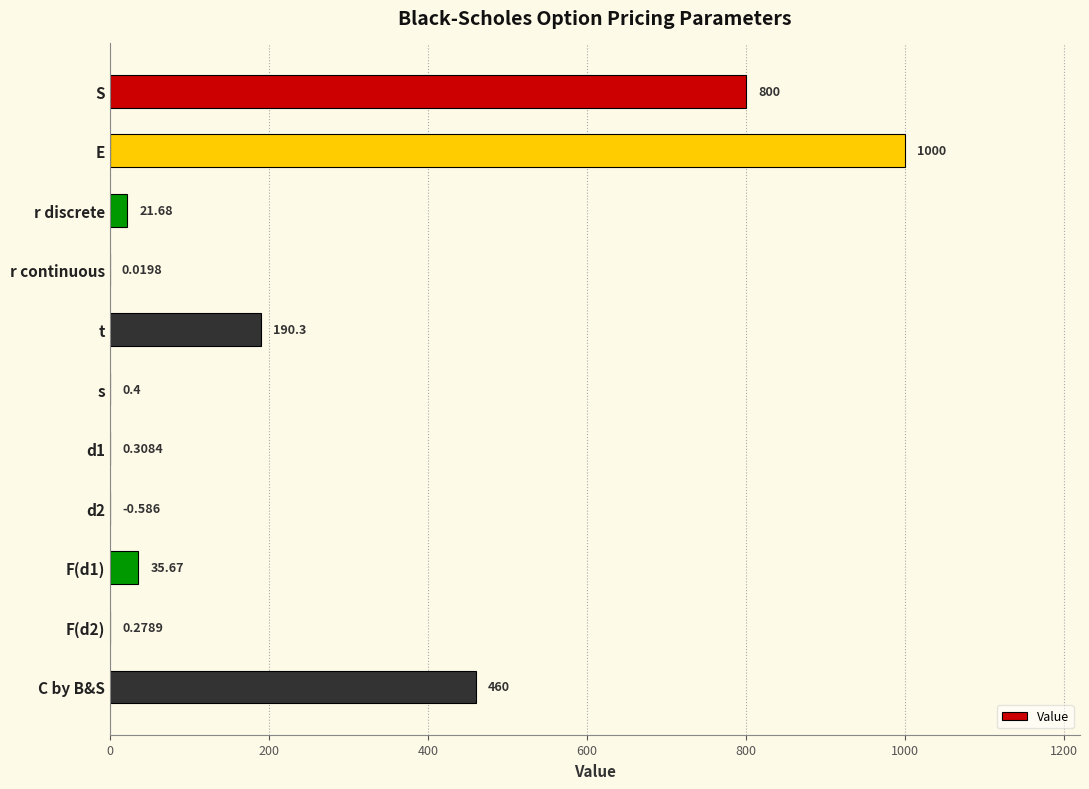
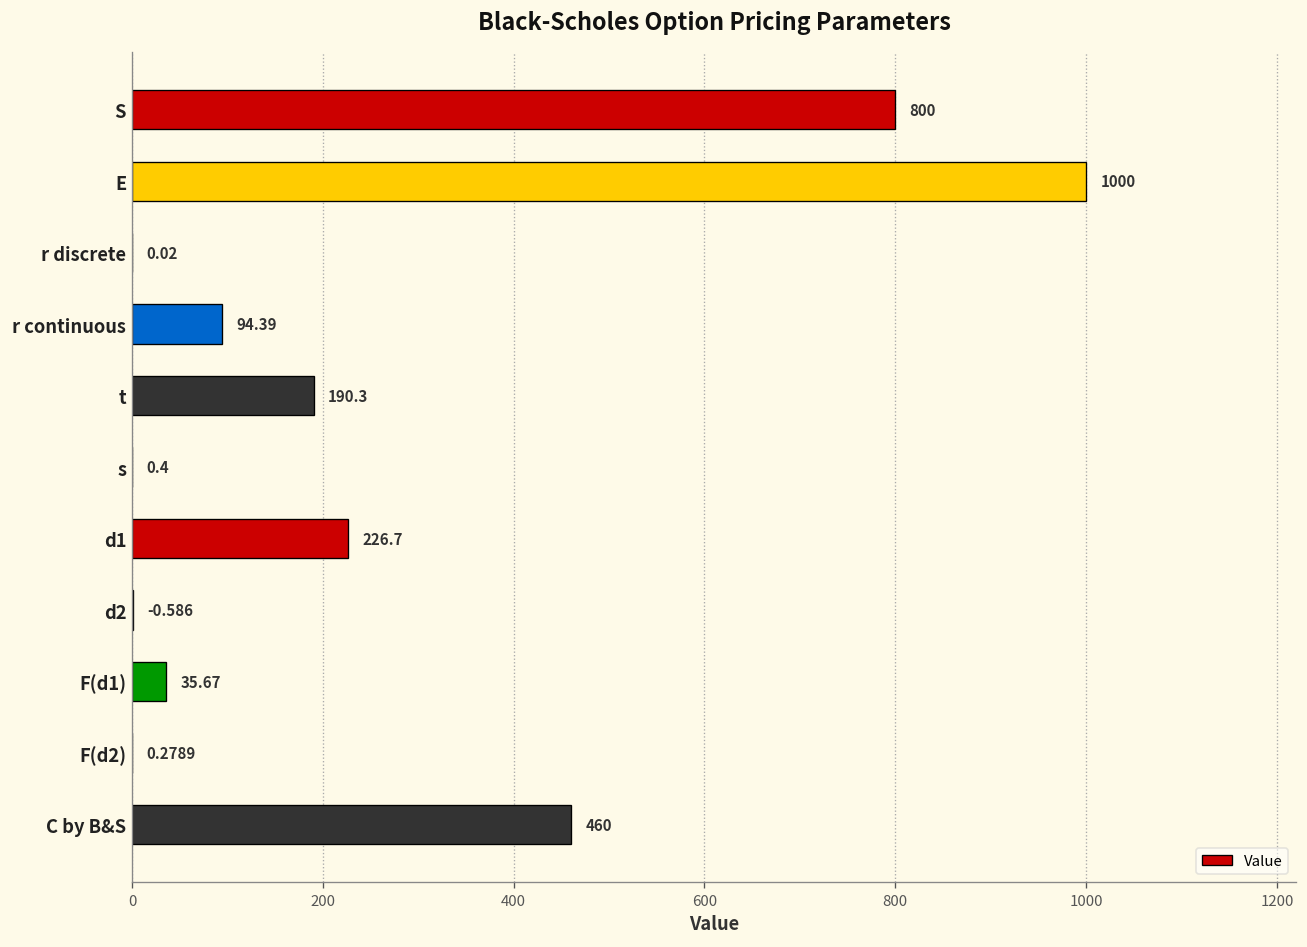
  {
    "S": 800,
    "E": 1000,
-   "r discrete": 21.68,
-   "r continuous": 0.0198,
+   "r discrete": 0.02,
+   "r continuous": 94.39,
    "t": 190.3,
    "s": 0.4,
-   "d1": 0.3084,
+   "d1": 226.7,
    "F(d1)": 35.67,
    "F(d2)": 0.2789,
    "C by B&S": 460
  }
